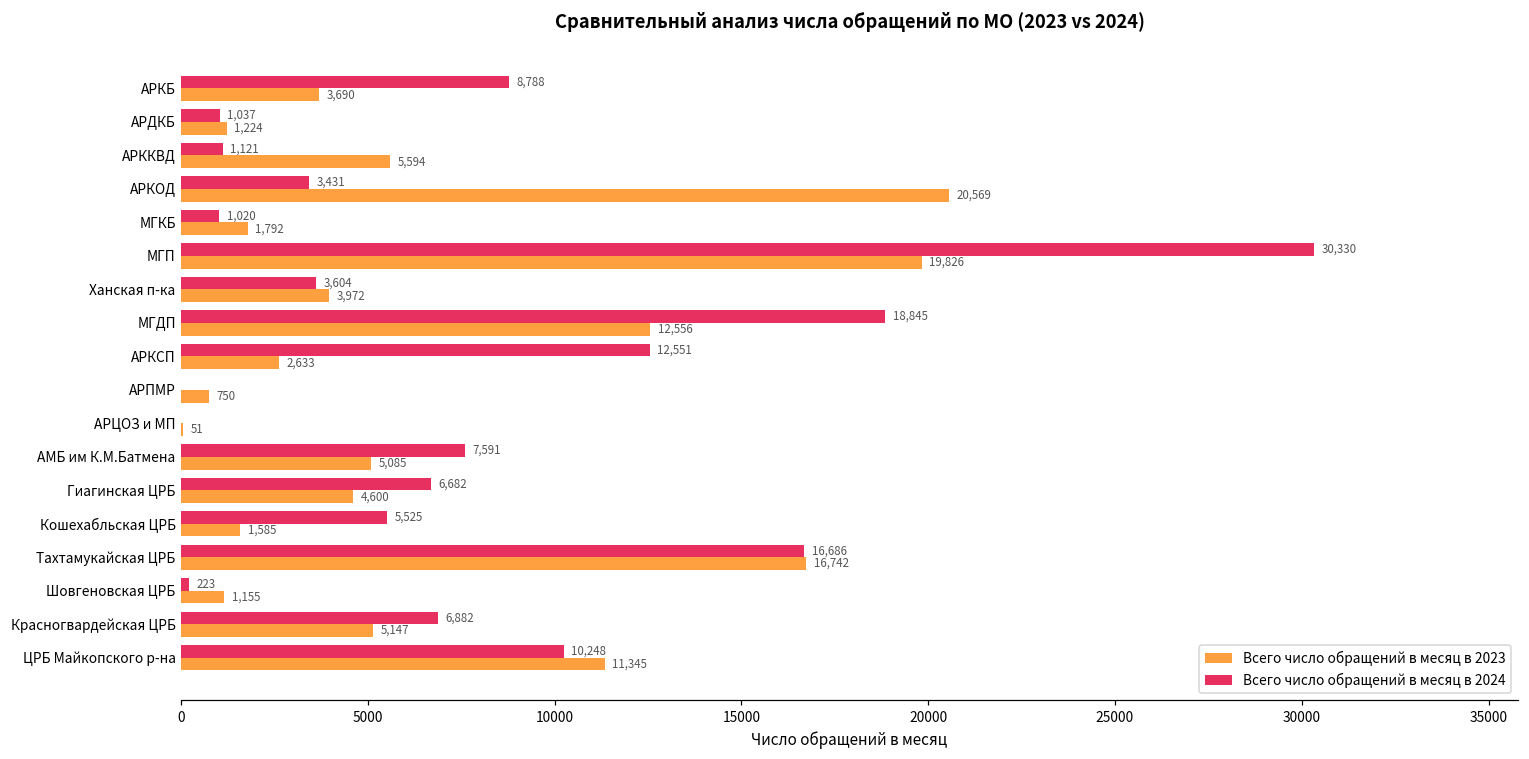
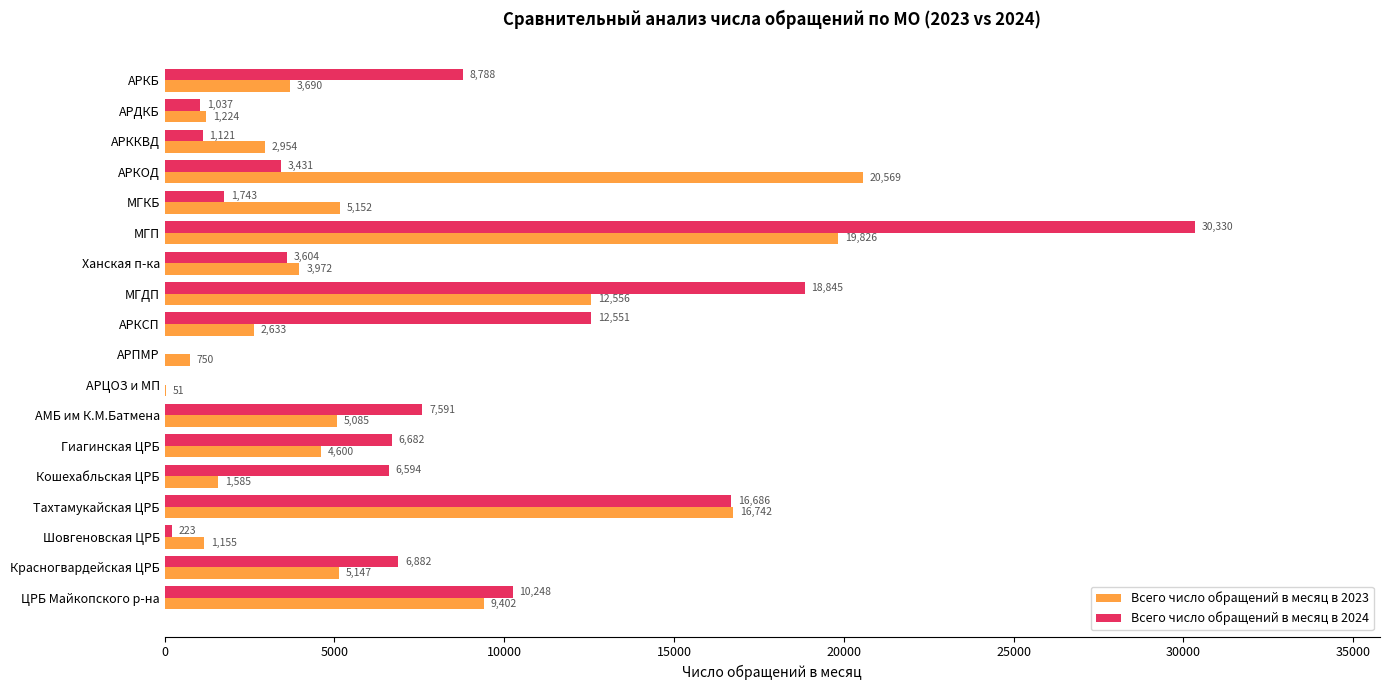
  {
    "Всего число обращений в месяц в 2023": {
      "АРКБ": "3,690",
      "АРДКБ": "1,224",
-     "АРККВД": "5,594",
+     "АРККВД": "2,954",
      "АРКОД": "20,569",
-     "МГКБ": "1,792",
+     "МГКБ": "5,152",
      "МГП": "19,826",
      "Ханская п-ка": "3,972",
      "МГДП": "12,556",
      "АРКСП": "2,633",
      "АРПМР": "750",
      "АРЦОЗ и МП": "51",
      "АМБ им К.М.Батмена": "5,085",
      "Гиагинская ЦРБ": "4,600",
      "Кошехабльская ЦРБ": "1,585",
      "Тахтамукайская ЦРБ": "16,742",
      "Шовгеновская ЦРБ": "1,155",
      "Красногвардейская ЦРБ": "5,147",
-     "ЦРБ Майкопского р-на": "11,345"
+     "ЦРБ Майкопского р-на": "9,402"
    },
    "Всего число обращений в месяц в 2024": {
      "АРКБ": "8,788",
      "АРДКБ": "1,037",
      "АРККВД": "1,121",
      "АРКОД": "3,431",
-     "МГКБ": "1,020",
+     "МГКБ": "1,743",
      "МГП": "30,330",
      "Ханская п-ка": "3,604",
      "МГДП": "18,845",
      "АРКСП": "12,551",
      "АМБ им К.М.Батмена": "7,591",
      "Гиагинская ЦРБ": "6,682",
-     "Кошехабльская ЦРБ": "5,525",
+     "Кошехабльская ЦРБ": "6,594",
      "Тахтамукайская ЦРБ": "16,686",
      "Шовгеновская ЦРБ": "223",
      "Красногвардейская ЦРБ": "6,882",
      "ЦРБ Майкопского р-на": "10,248"
    }
  }
